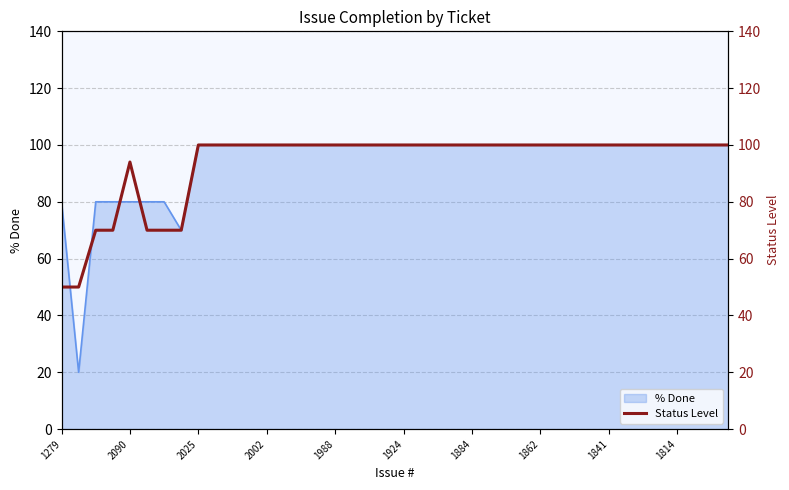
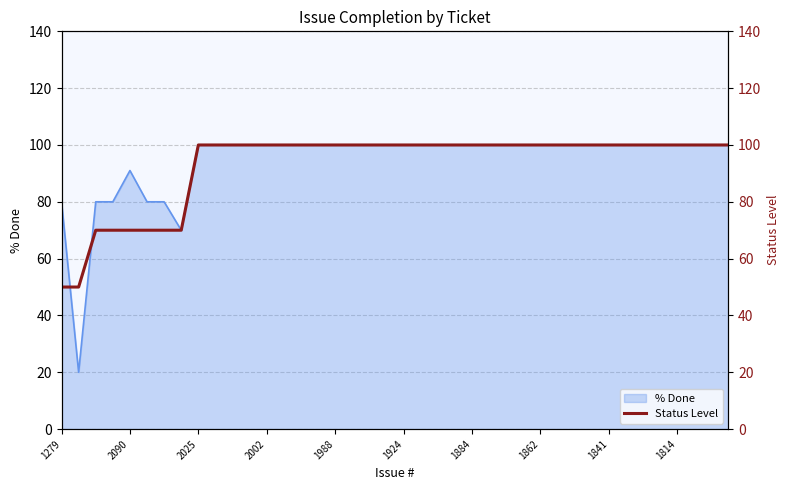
  {
    "% Done": {
      "1279": 80,
-     "2090": 80,
+     "2090": 91,
      "2025": 100,
      "2002": 100,
      "1988": 100,
      "1924": 100,
      "1884": 100,
      "1862": 100,
      "1841": 100,
      "1814": 100
    },
    "Status Level": {
      "1279": 50,
-     "2090": 94,
+     "2090": 70,
      "2025": 100,
      "2002": 100,
      "1988": 100,
      "1924": 100,
      "1884": 100,
      "1862": 100,
      "1841": 100,
      "1814": 100
    }
  }
